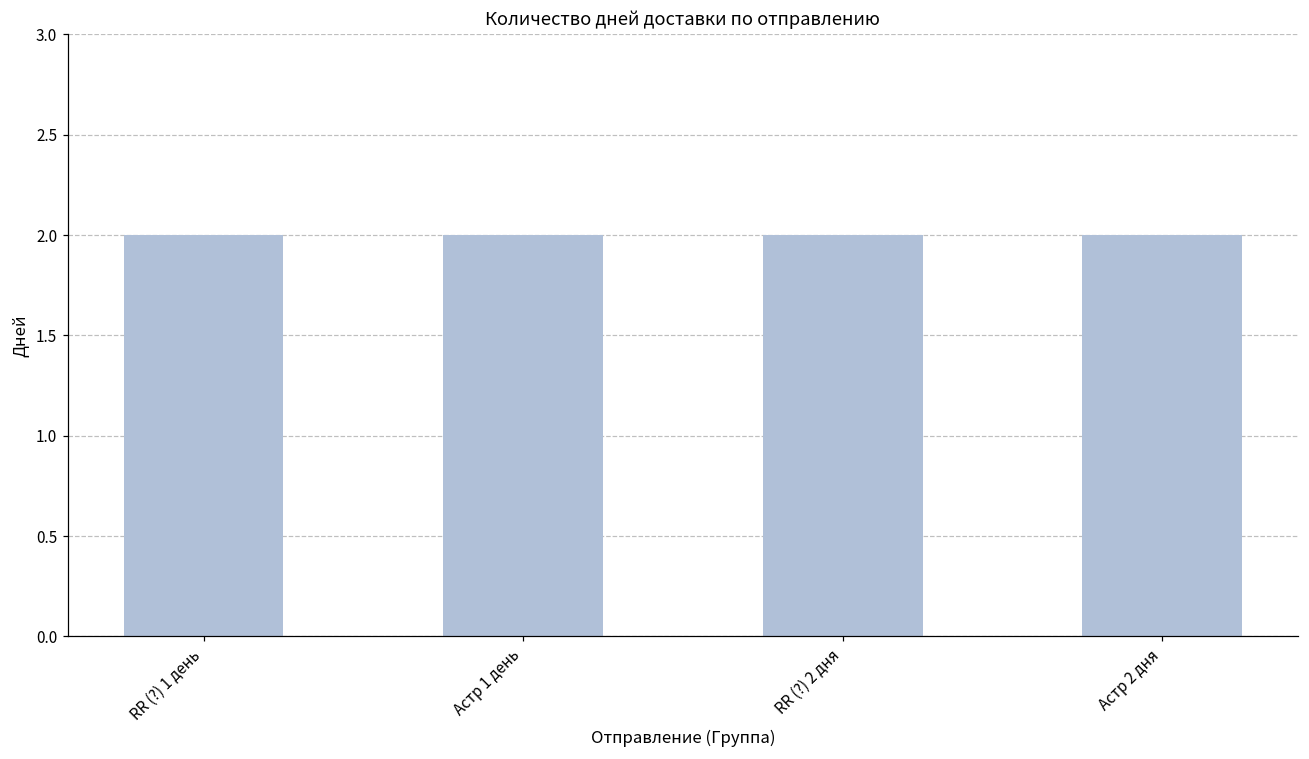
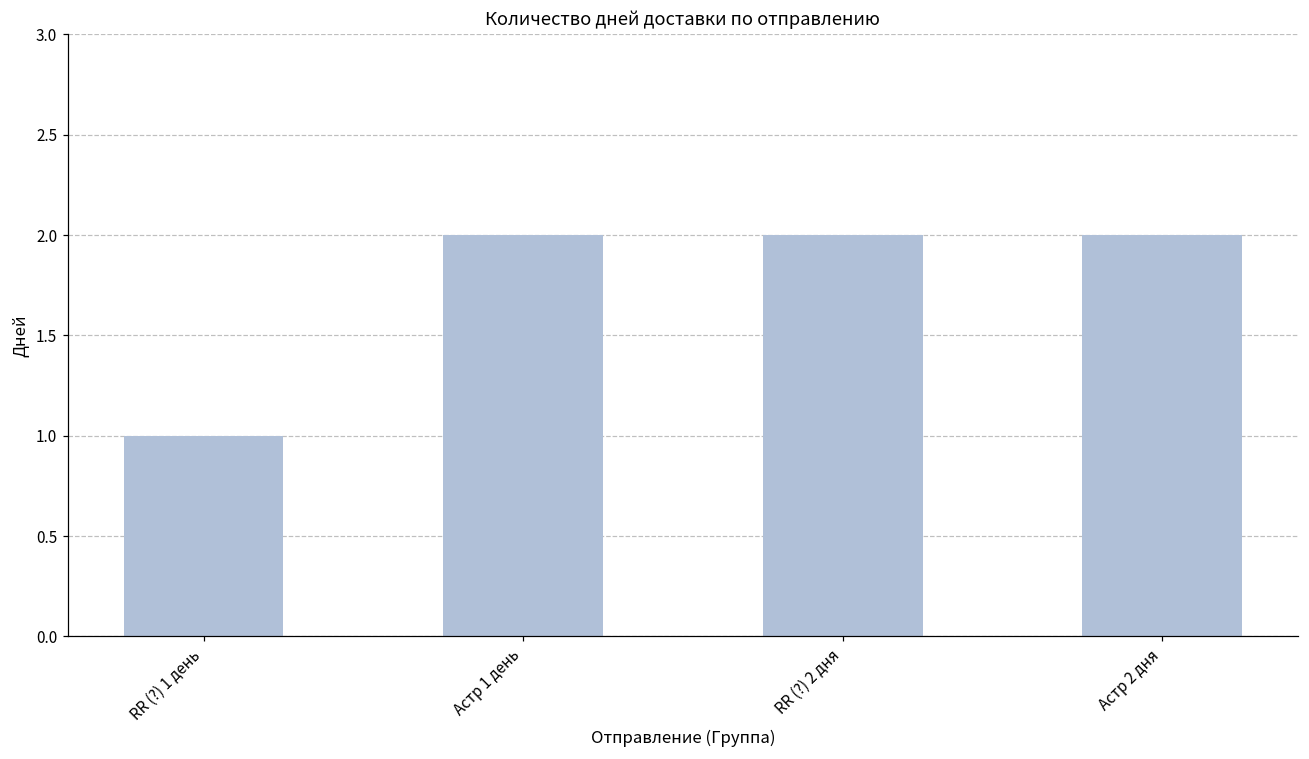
  {
-   "RR (?) 1 день": 2,
+   "RR (?) 1 день": 1,
    "Астр 1 день": 2,
    "RR (?) 2 дня": 2,
    "Астр 2 дня": 2
  }
